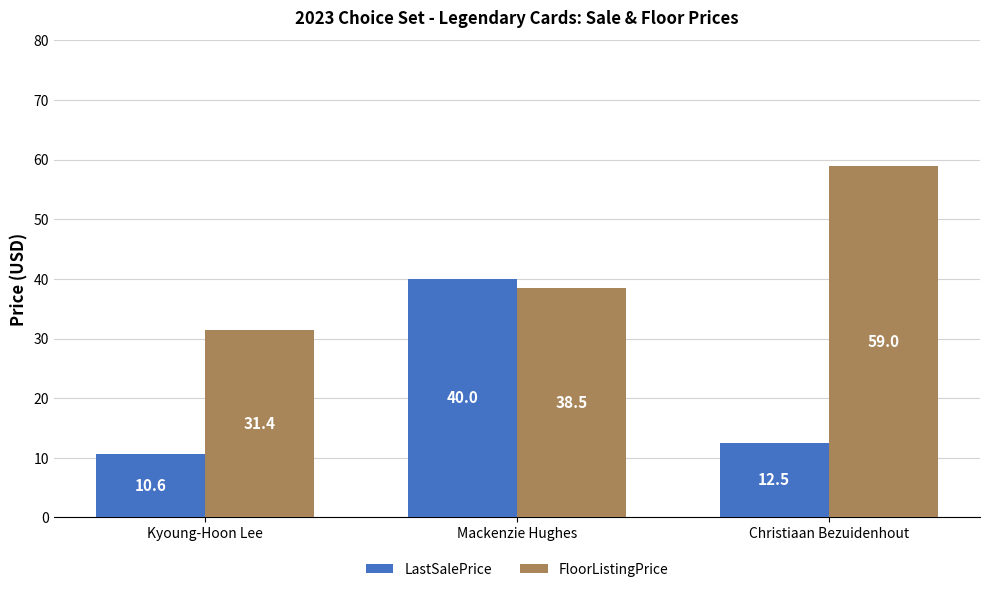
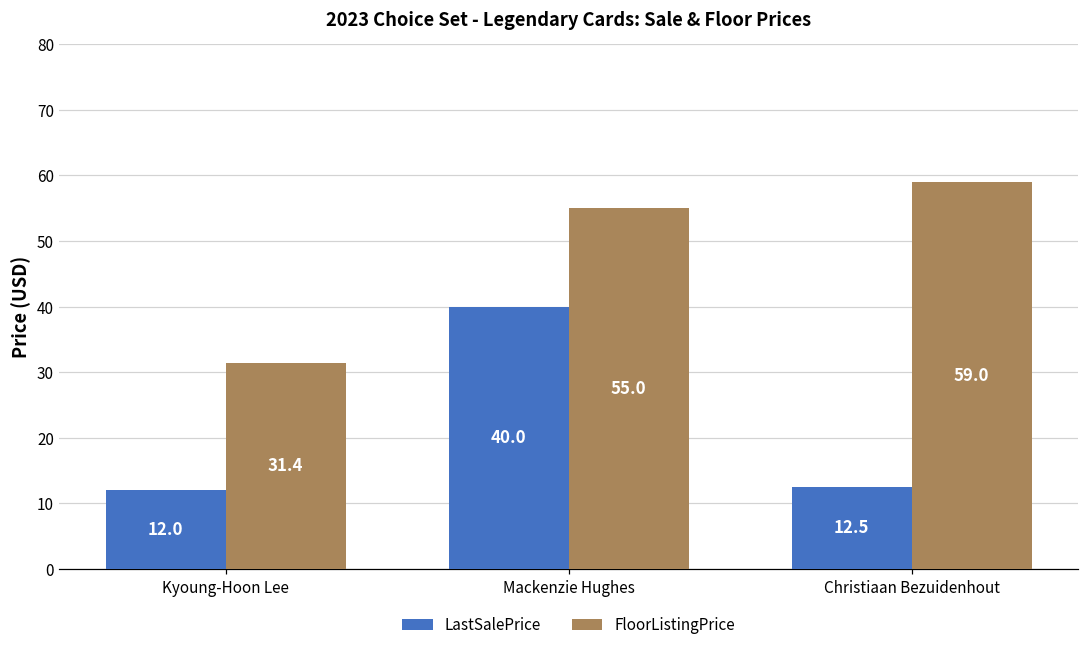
  {
    "LastSalePrice": {
-     "Kyoung-Hoon Lee": 10.6,
+     "Kyoung-Hoon Lee": 12.0,
      "Mackenzie Hughes": 40.0,
      "Christiaan Bezuidenhout": 12.5
    },
    "FloorListingPrice": {
      "Kyoung-Hoon Lee": 31.4,
-     "Mackenzie Hughes": 38.5,
+     "Mackenzie Hughes": 55.0,
      "Christiaan Bezuidenhout": 59.0
    }
  }
